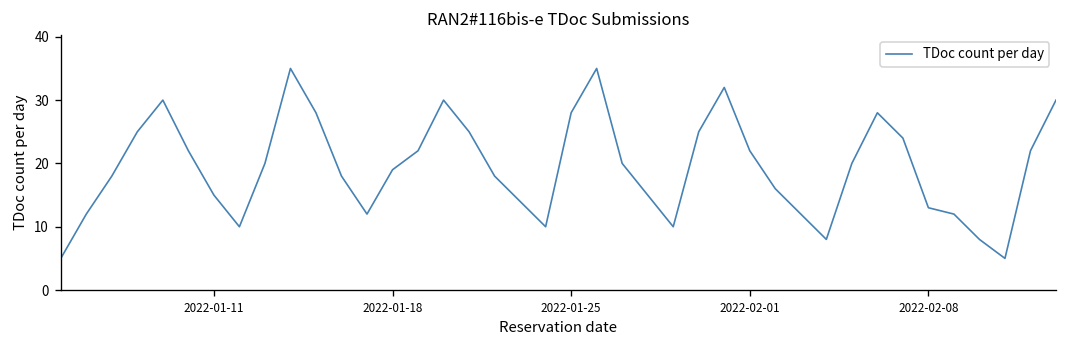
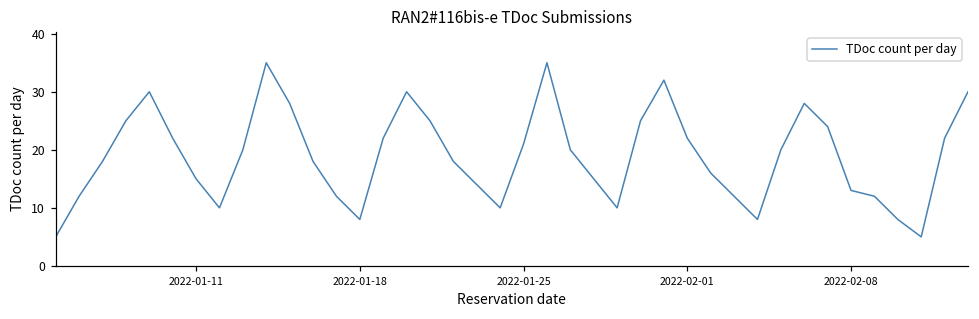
  {
    "2022-01-11": 15,
-   "2022-01-18": 19,
-   "2022-01-25": 28,
+   "2022-01-18": 8,
+   "2022-01-25": 21,
    "2022-02-01": 22,
    "2022-02-08": 13
  }
